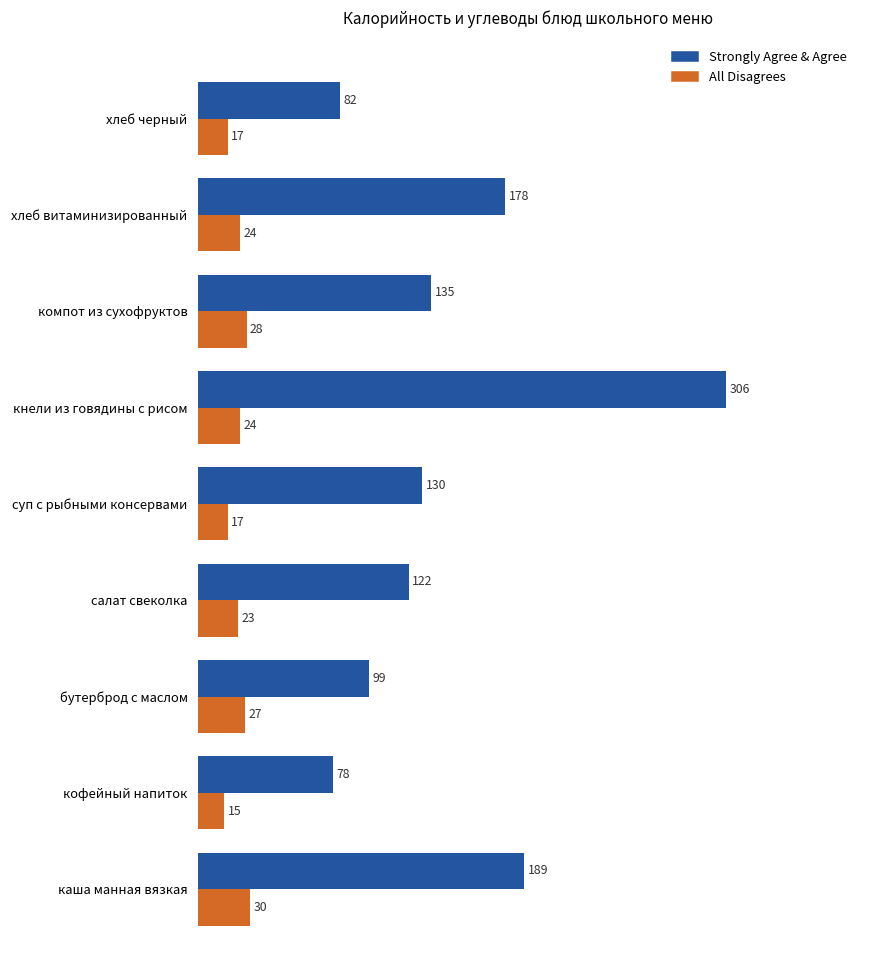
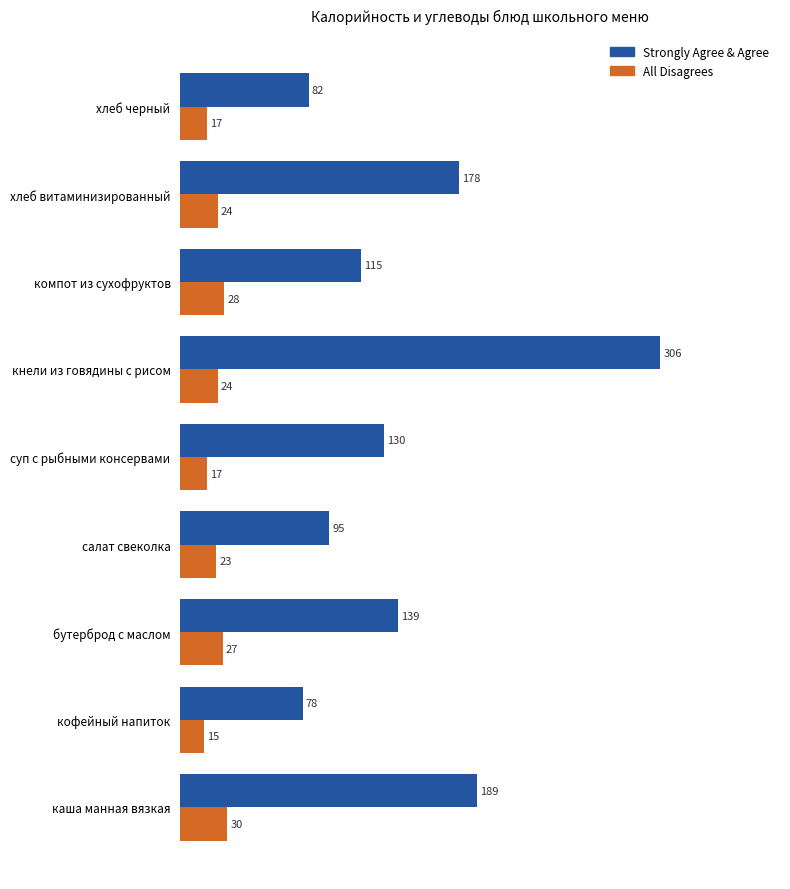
  {
    "Strongly Agree & Agree": {
      "хлеб черный": 82,
      "хлеб витаминизированный": 178,
-     "компот из сухофруктов": 135,
+     "компот из сухофруктов": 115,
      "кнели из говядины с рисом": 306,
      "суп с рыбными консервами": 130,
-     "салат свеколка": 122,
-     "бутерброд с маслом": 99,
+     "салат свеколка": 95,
+     "бутерброд с маслом": 139,
      "кофейный напиток": 78,
      "каша манная вязкая": 189
    },
    "All Disagrees": {
      "хлеб черный": 17,
      "хлеб витаминизированный": 24,
      "компот из сухофруктов": 28,
      "кнели из говядины с рисом": 24,
      "суп с рыбными консервами": 17,
      "салат свеколка": 23,
      "бутерброд с маслом": 27,
      "кофейный напиток": 15,
      "каша манная вязкая": 30
    }
  }
